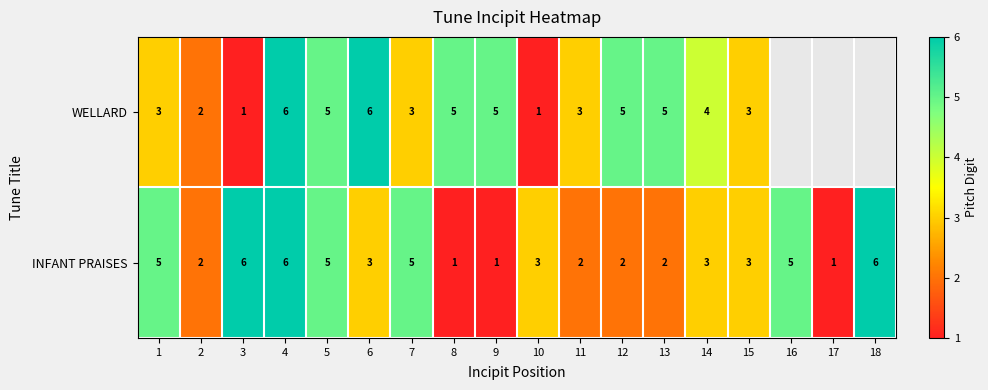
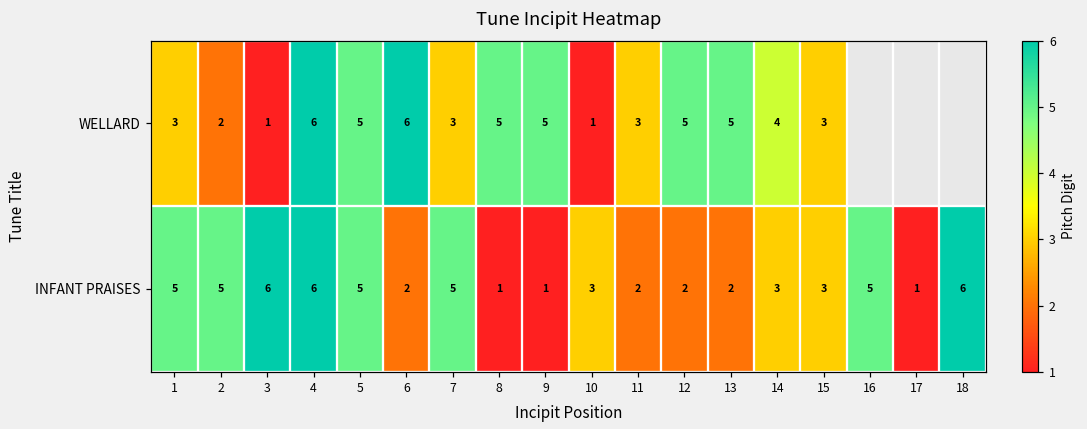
  {
    "WELLARD": {
      "1": 3,
      "2": 2,
      "3": 1,
      "4": 6,
      "5": 5,
      "6": 6,
      "7": 3,
      "8": 5,
      "9": 5,
      "10": 1,
      "11": 3,
      "12": 5,
      "13": 5,
      "14": 4,
      "15": 3
    },
    "INFANT PRAISES": {
      "1": 5,
-     "2": 2,
+     "2": 5,
      "3": 6,
      "4": 6,
      "5": 5,
-     "6": 3,
+     "6": 2,
      "7": 5,
      "8": 1,
      "9": 1,
      "10": 3,
      "11": 2,
      "12": 2,
      "13": 2,
      "14": 3,
      "15": 3,
      "16": 5,
      "17": 1,
      "18": 6
    }
  }
